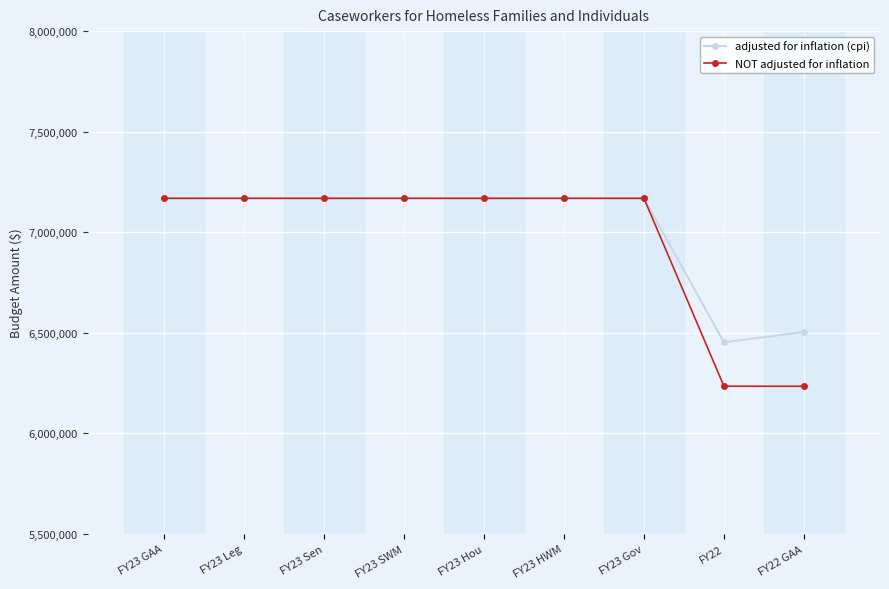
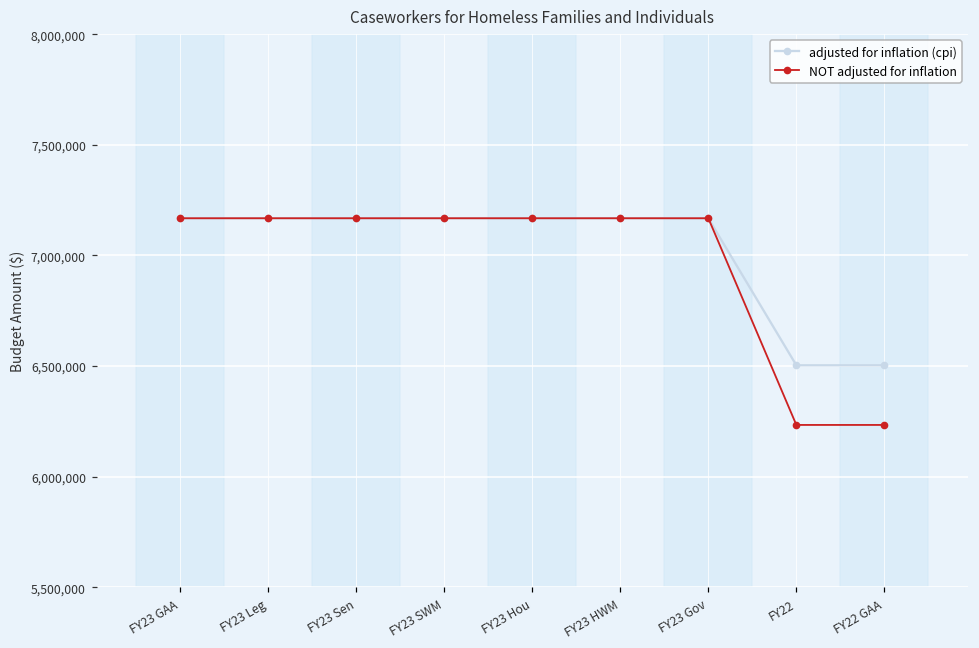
  {
    "adjusted for inflation (cpi)": {
-     "FY22": "6,450,000",
+     "FY22": "6,500,000",
      "FY22 GAA": "6,500,000"
    },
    "NOT adjusted for inflation": {
      "FY22": "6,230,000",
      "FY22 GAA": "6,230,000"
    }
  }
